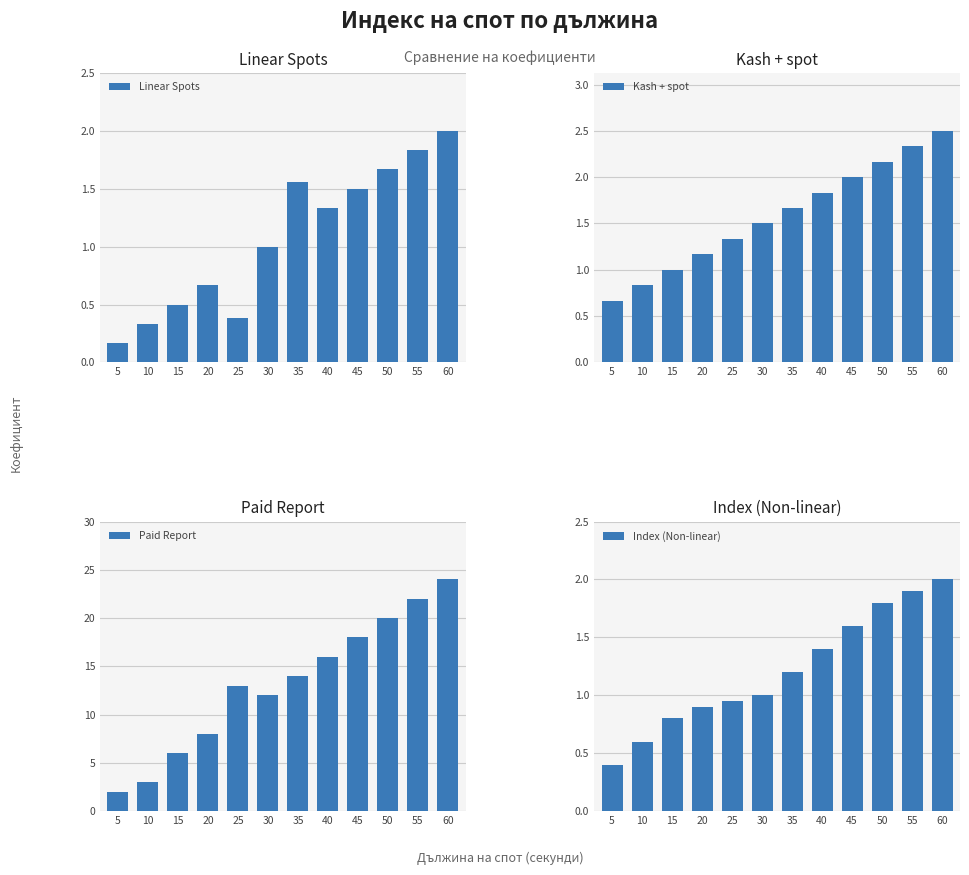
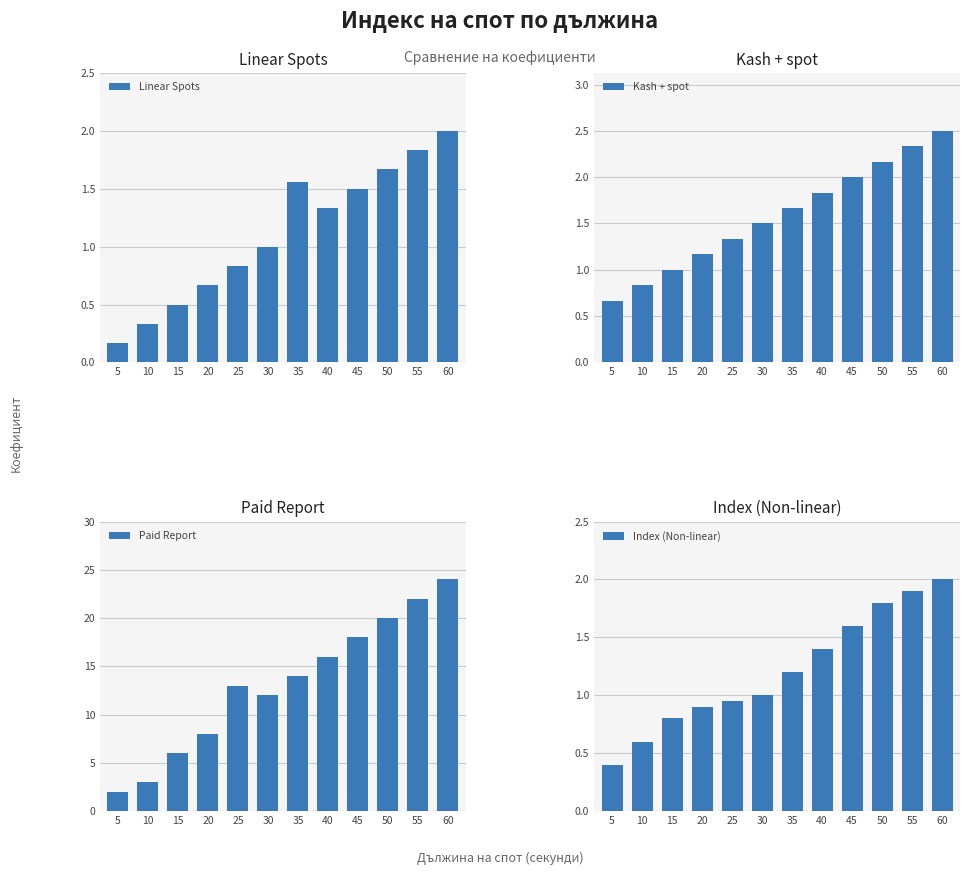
  {
    "Linear Spots": {
      "5": 0.17,
      "10": 0.33,
      "15": 0.50,
      "20": 0.67,
-     "25": 0.38,
+     "25": 0.83,
      "30": 1.00,
      "35": 1.56,
      "40": 1.33,
      "45": 1.50,
      "50": 1.67,
      "55": 1.83,
      "60": 2.00
    },
    "Kash + spot": {
      "5": 0.7,
      "10": 0.8,
      "15": 1.0,
      "20": 1.2,
      "25": 1.3,
      "30": 1.5,
      "35": 1.7,
      "40": 1.8,
      "45": 2.0,
      "50": 2.2,
      "55": 2.3,
      "60": 2.5
    },
    "Paid Report": {
      "5": 2,
      "10": 3,
      "15": 6,
      "20": 8,
      "25": 13,
      "30": 12,
      "35": 14,
      "40": 16,
      "45": 18,
      "50": 20,
      "55": 22,
      "60": 24
    },
    "Index (Non-linear)": {
      "5": 0.40,
      "10": 0.60,
      "15": 0.80,
      "20": 0.90,
      "25": 0.95,
      "30": 1.00,
      "35": 1.20,
      "40": 1.40,
      "45": 1.60,
      "50": 1.80,
      "55": 1.90,
      "60": 2.00
    }
  }
